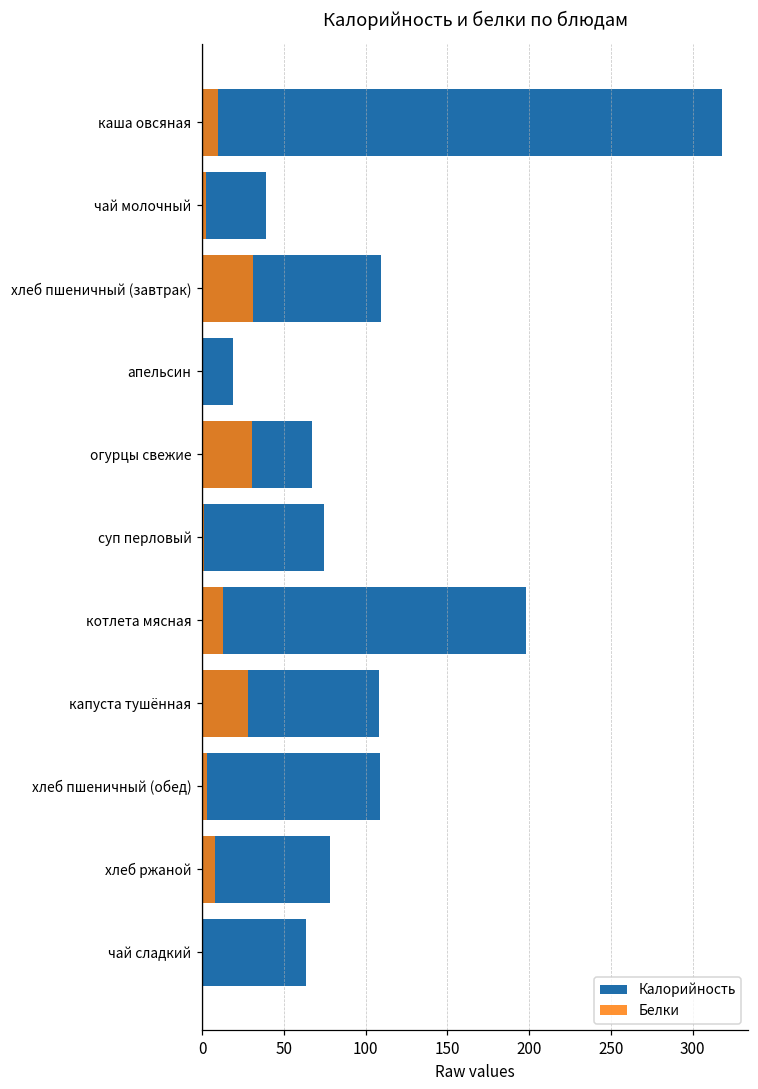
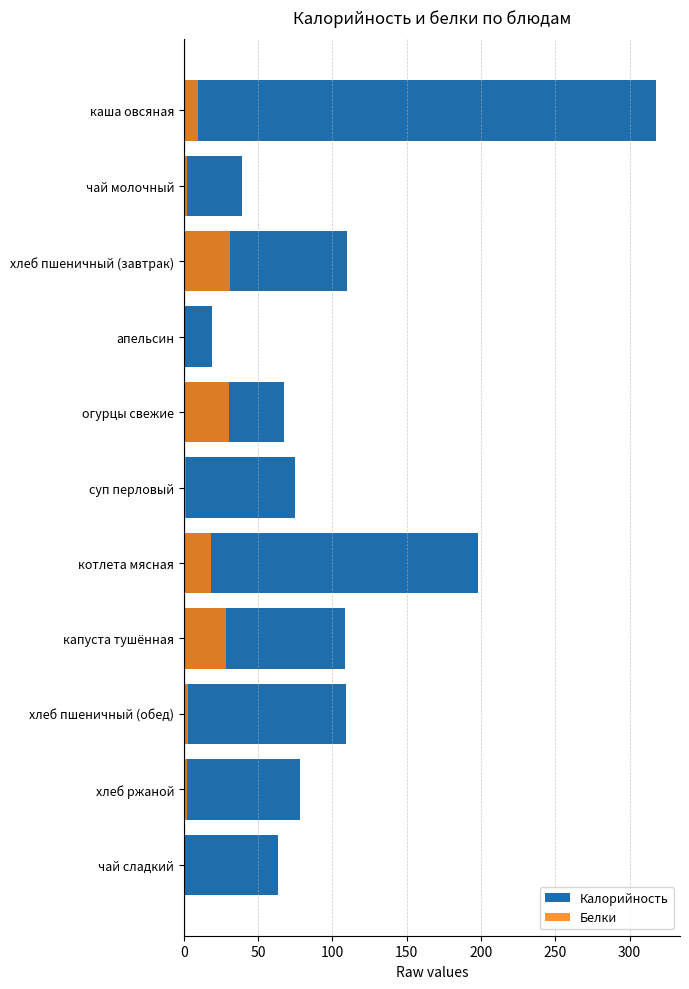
  {
    "Калорийность": {
      "каша овсяная": 318,
      "чай молочный": 39,
      "хлеб пшеничный (завтрак)": 110,
      "апельсин": 19,
      "огурцы свежие": 67,
      "суп перловый": 75,
      "котлета мясная": 198,
      "капуста тушённая": 108,
      "хлеб пшеничный (обед)": 109,
      "хлеб ржаной": 78,
      "чай сладкий": 64
    },
    "Белки": {
      "апельсин": 0,
-     "котлета мясная": 12,
-     "хлеб ржаной": 8
+     "котлета мясная": 18,
+     "хлеб ржаной": 2
    }
  }
